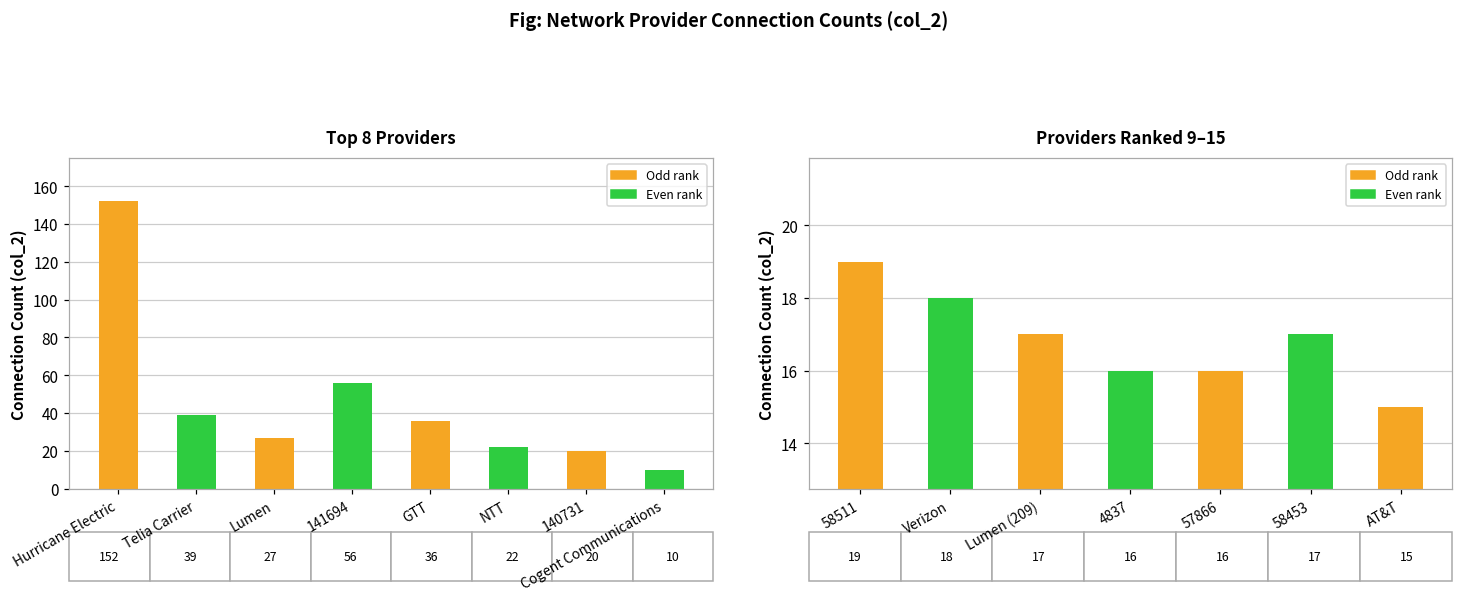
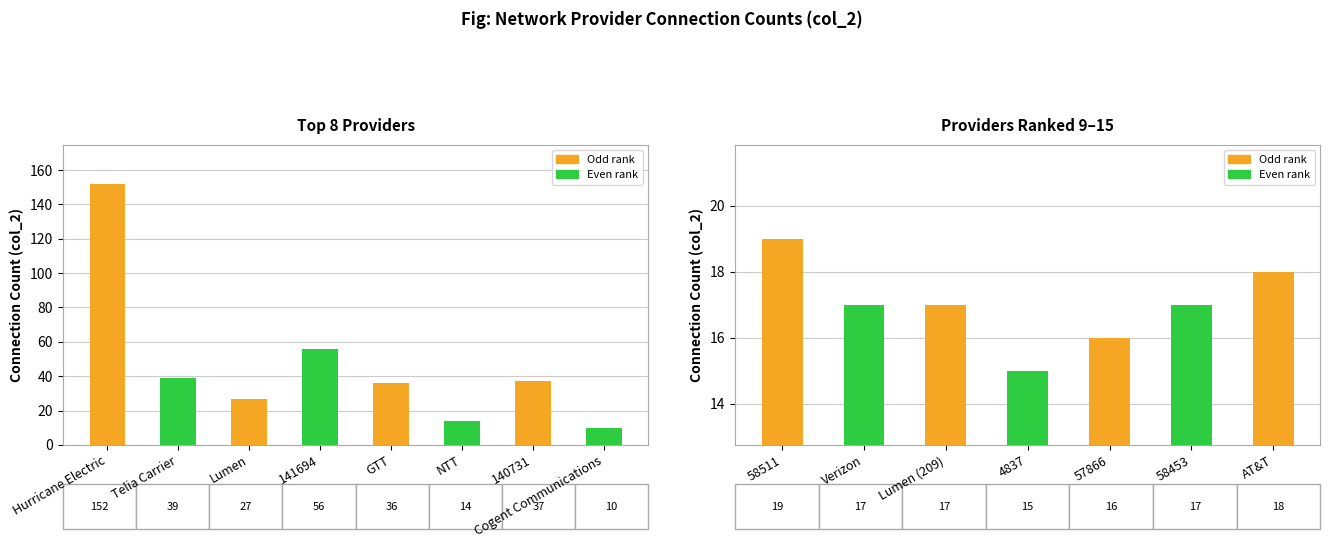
  {
    "Top 8 Providers": {
-     "NTT": 22,
-     "140731": 20
+     "NTT": 14,
+     "140731": 37
    },
    "Providers Ranked 9–15": {
      "58511": 19,
-     "Verizon": 18,
+     "Verizon": 17,
      "Lumen (209)": 17,
-     "4837": 16,
+     "4837": 15,
      "57866": 16,
      "58453": 17,
-     "AT&T": 15
+     "AT&T": 18
    }
  }
